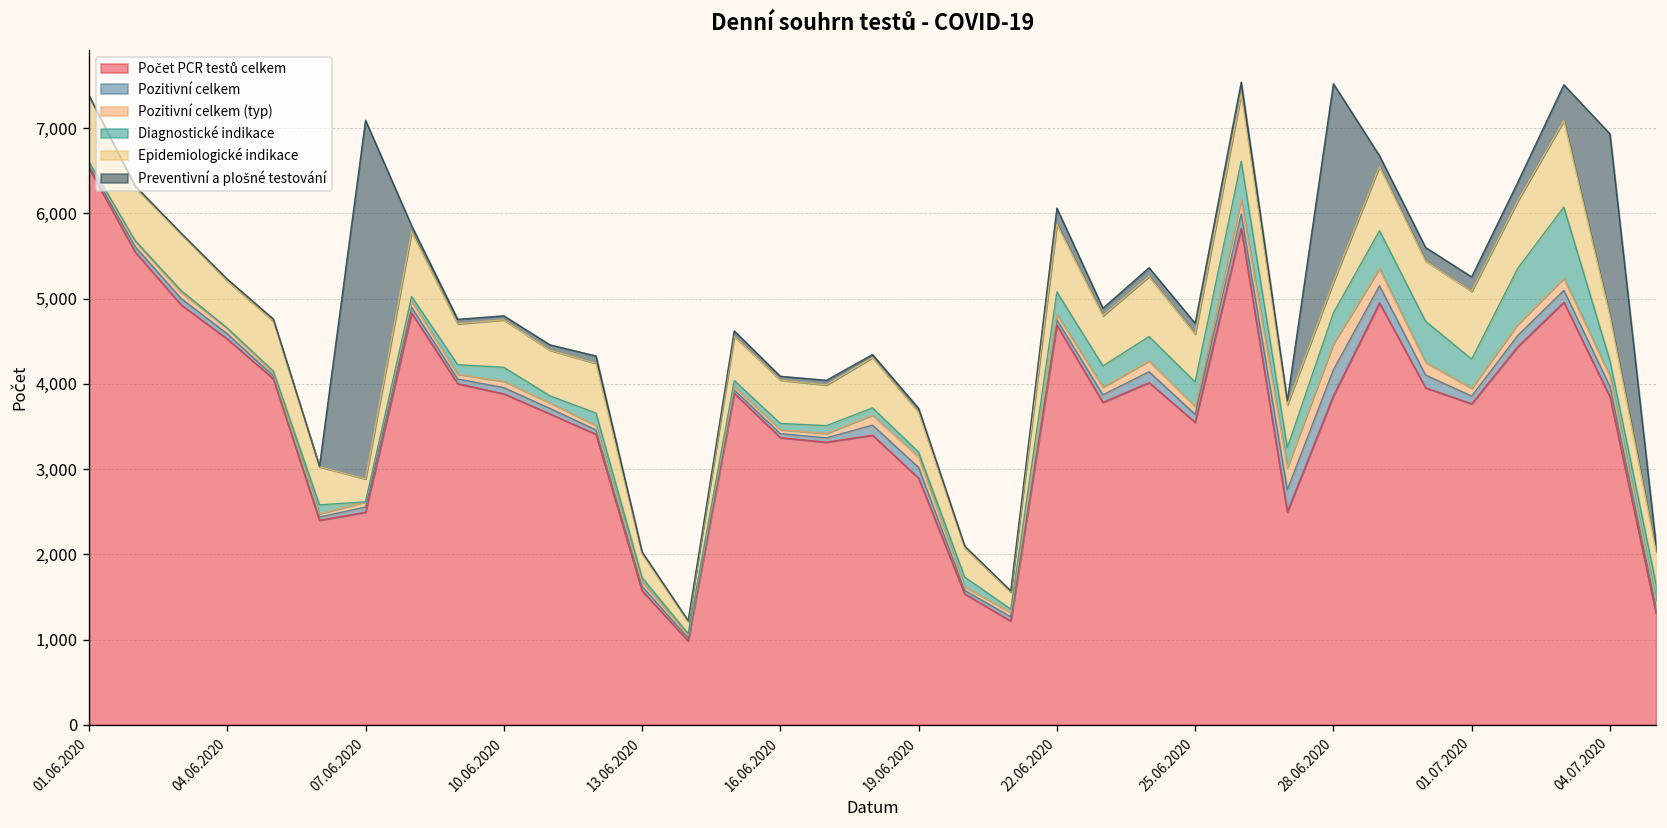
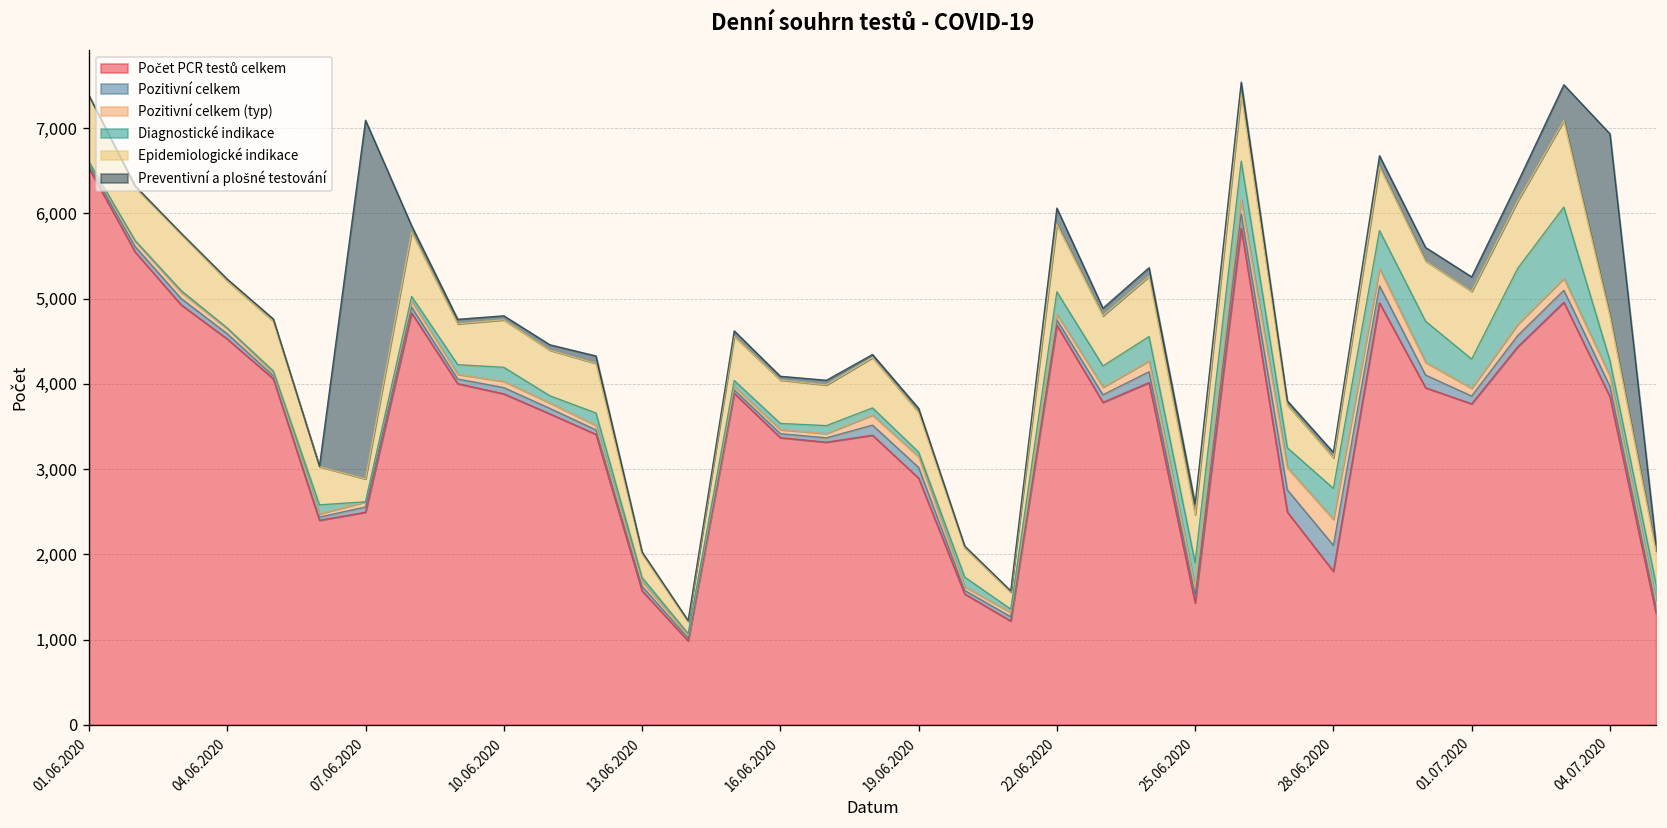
  {
    "Počet PCR testů celkem": {
      "04.06.2020": "4,500",
      "07.06.2020": "2,500",
      "10.06.2020": "3,900",
      "13.06.2020": "1,600",
      "16.06.2020": "3,400",
      "19.06.2020": "2,900",
      "22.06.2020": "4,700",
-     "25.06.2020": "3,500",
-     "28.06.2020": "3,900",
+     "25.06.2020": "1,400",
+     "28.06.2020": "1,800",
      "01.07.2020": "3,800",
      "04.07.2020": "3,800"
    },
    "Preventivní a plošné testování": {
      "07.06.2020": "4,200",
      "10.06.2020": "0",
      "16.06.2020": "0",
      "19.06.2020": "0",
      "22.06.2020": "200",
      "25.06.2020": "100",
-     "28.06.2020": "2,300",
+     "28.06.2020": "100",
      "01.07.2020": "200",
      "04.07.2020": "2,100"
    }
  }
